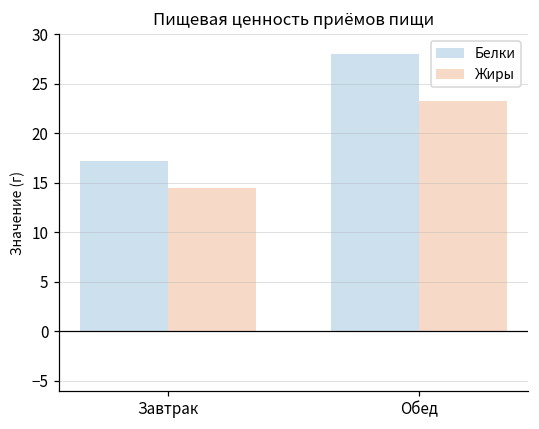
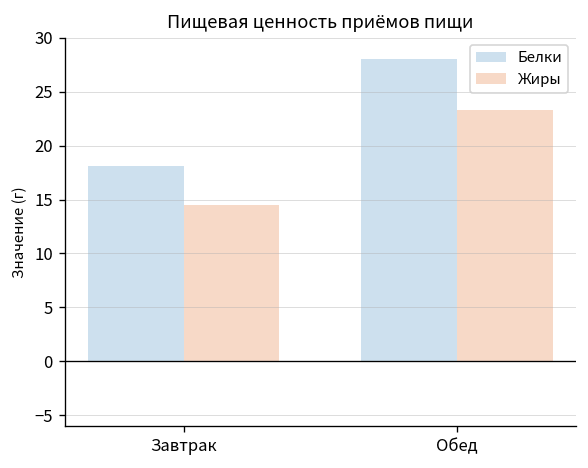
  {
    "Белки": {
-     "Завтрак": 17,
+     "Завтрак": 18,
      "Обед": 28
    },
    "Жиры": {
      "Завтрак": 14,
      "Обед": 23
    }
  }
